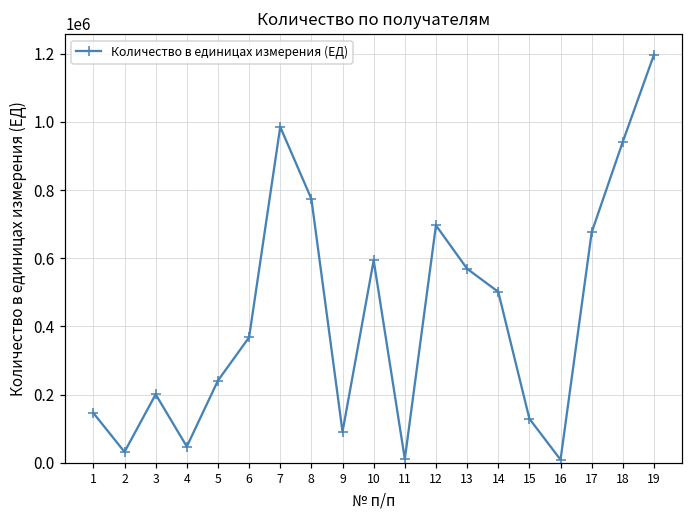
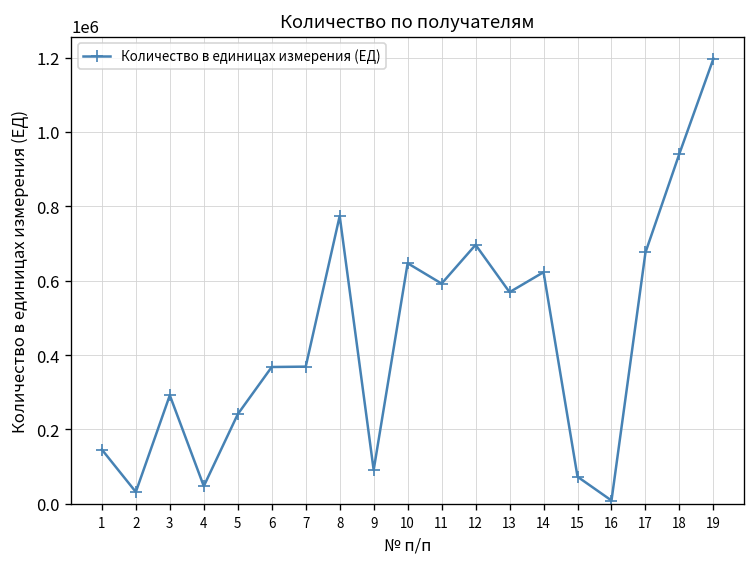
  {
    "1": 150000,
    "2": 30000,
-   "3": 200000,
+   "3": 290000,
    "4": 50000,
    "5": 240000,
    "6": 370000,
-   "7": 990000,
+   "7": 370000,
    "8": 770000,
    "9": 90000,
-   "10": 590000,
-   "11": 10000,
+   "10": 650000,
+   "11": 590000,
    "12": 700000,
    "13": 570000,
-   "14": 500000,
-   "15": 130000,
+   "14": 620000,
+   "15": 70000,
    "16": 10000,
    "17": 680000,
    "18": 940000,
    "19": 1200000
  }
